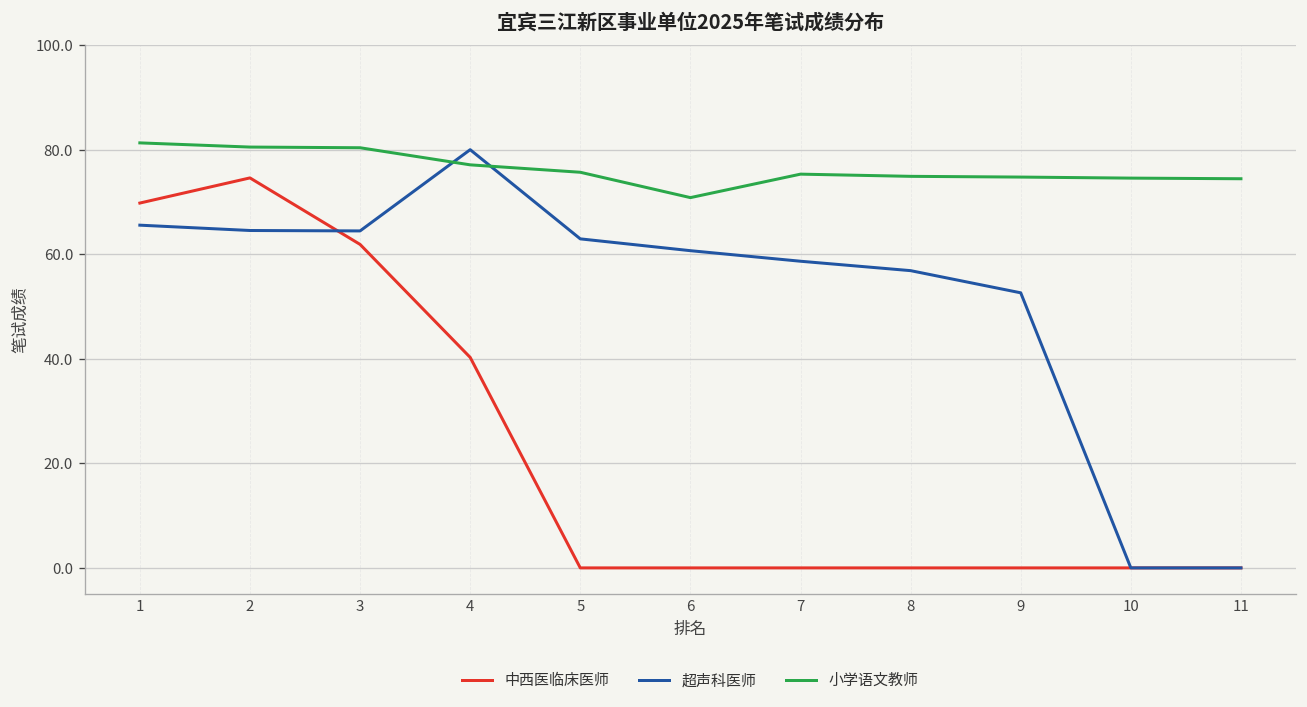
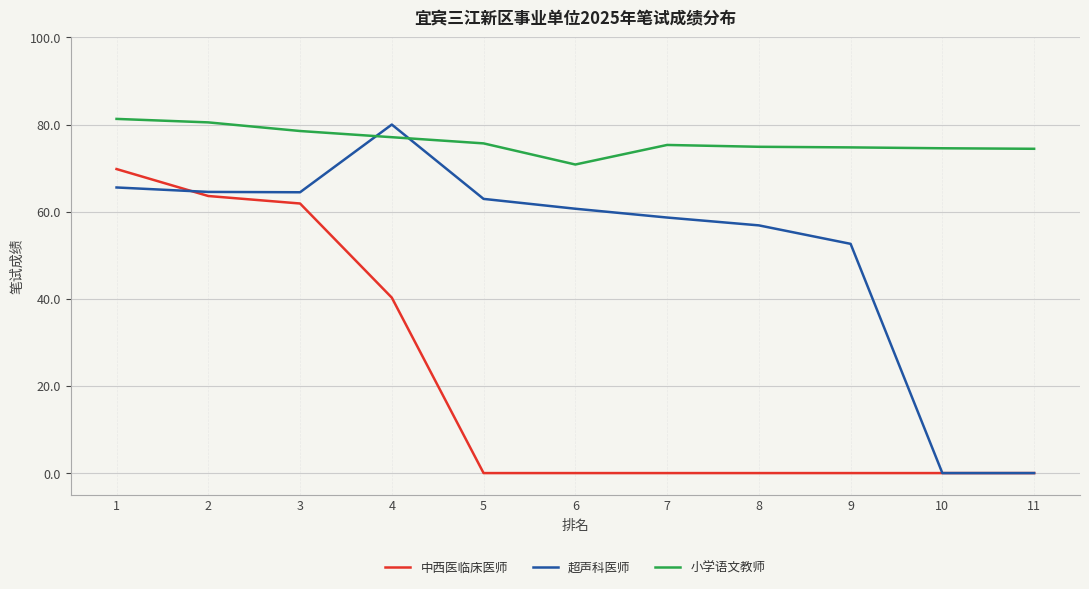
  {
    "中西医临床医师": {
      "1": 70,
-     "2": 75,
+     "2": 64,
      "3": 62,
      "4": 40,
      "5": 0,
      "6": 0,
      "7": 0,
      "8": 0,
      "9": 0
    },
    "超声科医师": {
      "1": 66,
      "2": 65,
      "3": 64,
      "4": 80,
      "5": 63,
      "6": 61,
      "7": 59,
      "8": 57,
      "9": 53
    },
    "小学语文教师": {
      "1": 81,
      "2": 81,
-     "3": 80,
+     "3": 79,
      "4": 77,
      "5": 76,
      "6": 71,
      "7": 75,
      "8": 75,
      "9": 75,
      "10": 75,
      "11": 74
    }
  }
